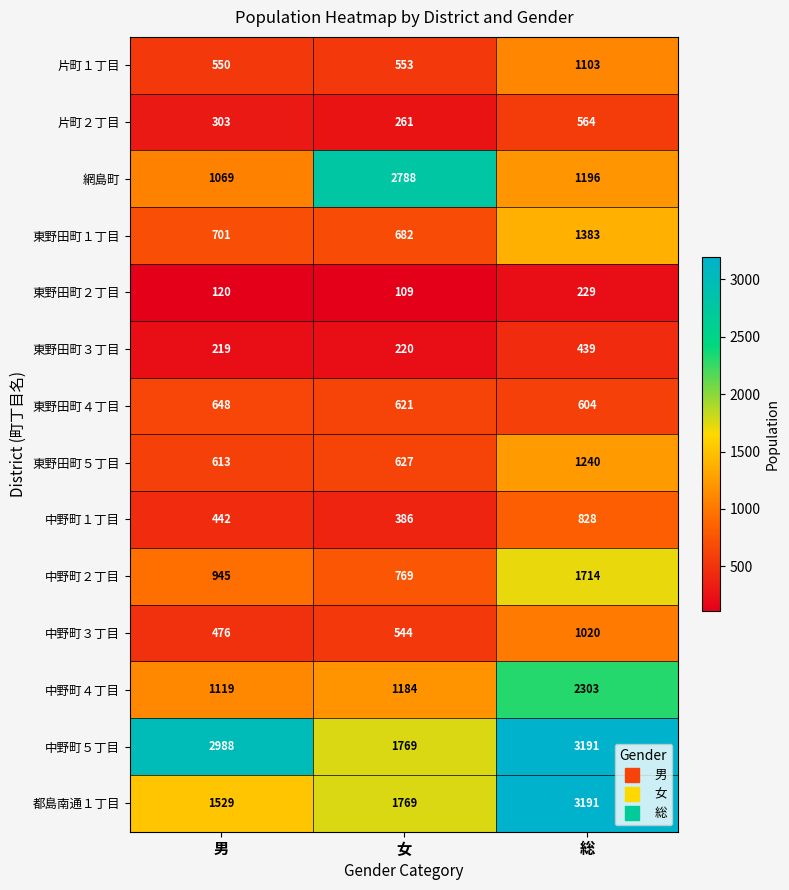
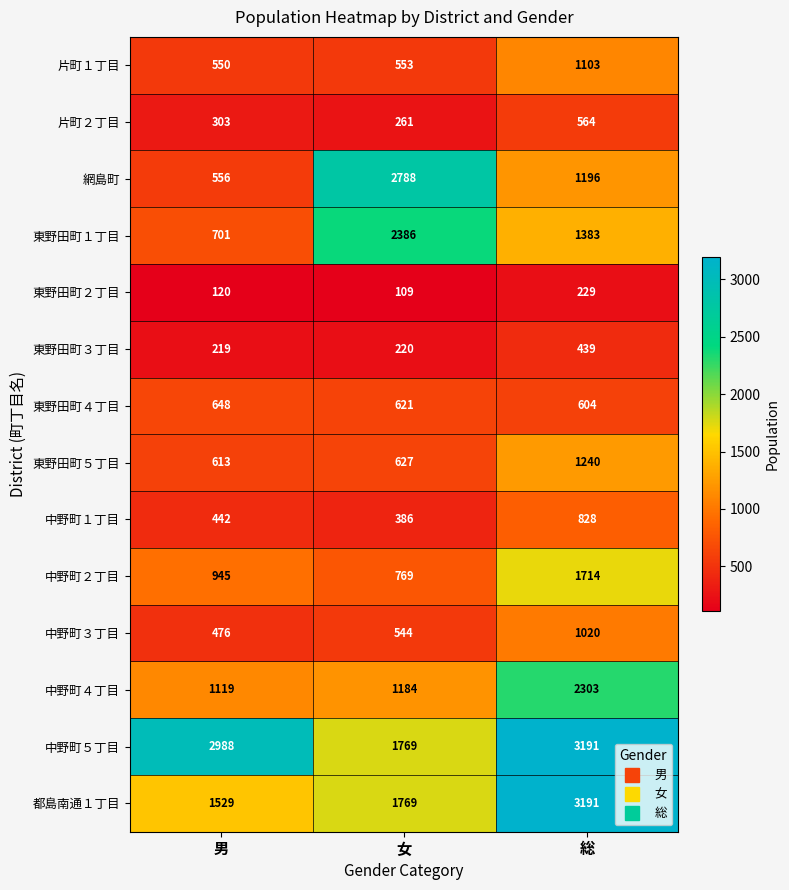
  {
    "片町１丁目": {
      "男": 550,
      "女": 553,
      "総": 1103
    },
    "片町２丁目": {
      "男": 303,
      "女": 261,
      "総": 564
    },
    "網島町": {
-     "男": 1069,
+     "男": 556,
      "女": 2788,
      "総": 1196
    },
    "東野田町１丁目": {
      "男": 701,
-     "女": 682,
+     "女": 2386,
      "総": 1383
    },
    "東野田町２丁目": {
      "男": 120,
      "女": 109,
      "総": 229
    },
    "東野田町３丁目": {
      "男": 219,
      "女": 220,
      "総": 439
    },
    "東野田町４丁目": {
      "男": 648,
      "女": 621,
      "総": 604
    },
    "東野田町５丁目": {
      "男": 613,
      "女": 627,
      "総": 1240
    },
    "中野町１丁目": {
      "男": 442,
      "女": 386,
      "総": 828
    },
    "中野町２丁目": {
      "男": 945,
      "女": 769,
      "総": 1714
    },
    "中野町３丁目": {
      "男": 476,
      "女": 544,
      "総": 1020
    },
    "中野町４丁目": {
      "男": 1119,
      "女": 1184,
      "総": 2303
    },
    "中野町５丁目": {
      "男": 2988,
      "女": 1769,
      "総": 3191
    },
    "都島南通１丁目": {
      "男": 1529,
      "女": 1769,
      "総": 3191
    }
  }
